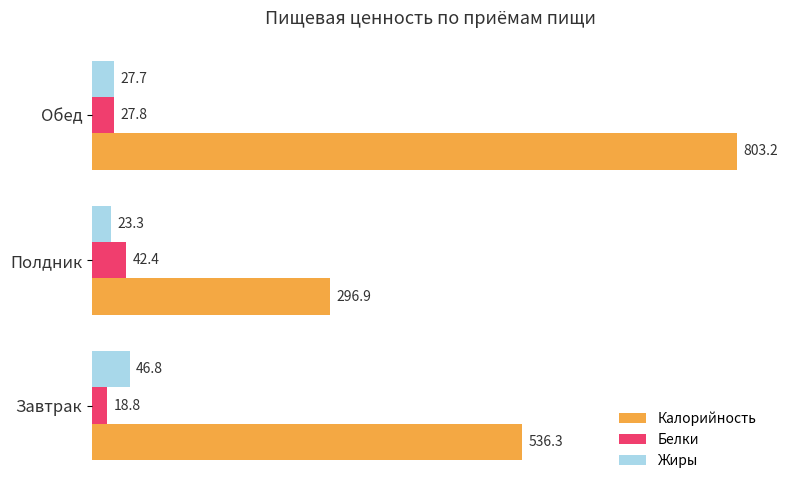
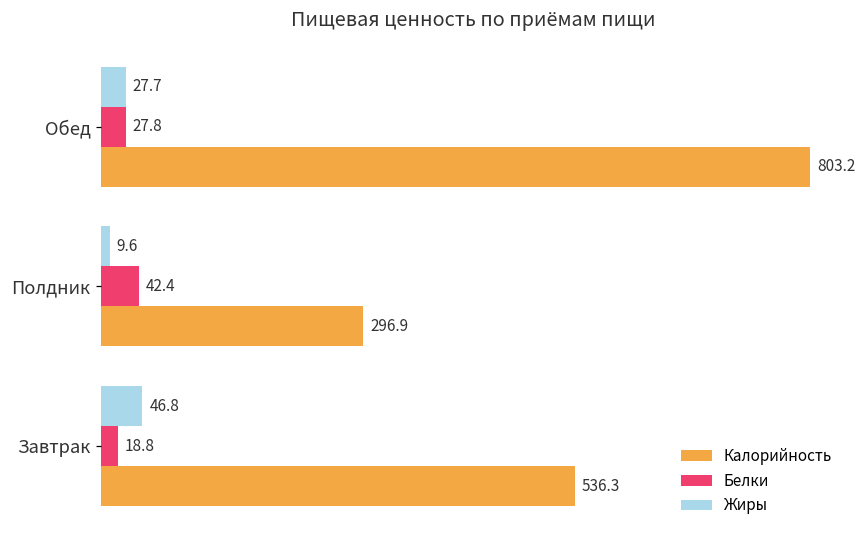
  {
    "Калорийность": {
      "Обед": 803.2,
      "Полдник": 296.9,
      "Завтрак": 536.3
    },
    "Белки": {
      "Обед": 27.8,
      "Полдник": 42.4,
      "Завтрак": 18.8
    },
    "Жиры": {
      "Обед": 27.7,
-     "Полдник": 23.3,
+     "Полдник": 9.6,
      "Завтрак": 46.8
    }
  }
